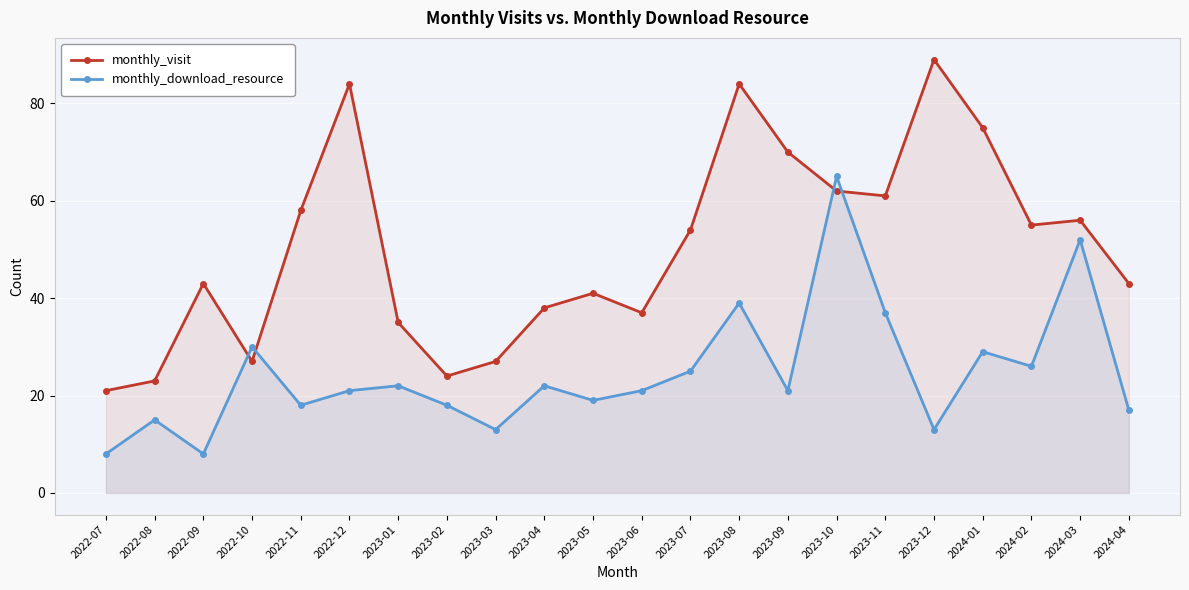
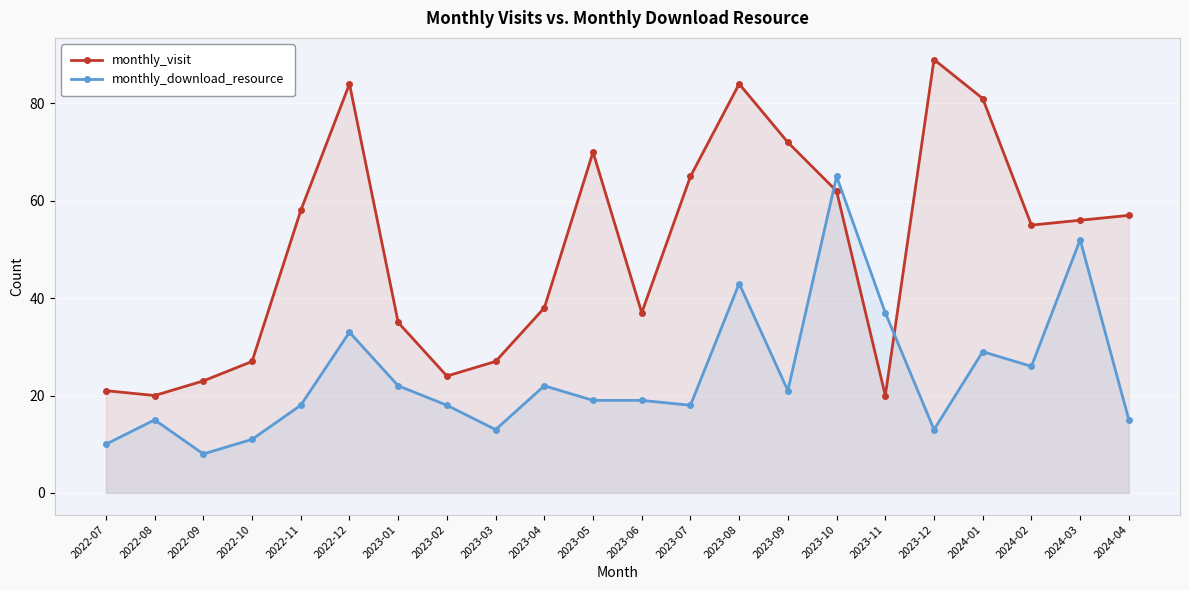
  {
    "monthly_visit": {
      "2022-07": 21,
-     "2022-08": 23,
-     "2022-09": 43,
+     "2022-08": 20,
+     "2022-09": 23,
      "2022-10": 27,
      "2022-11": 58,
      "2022-12": 84,
      "2023-01": 35,
      "2023-02": 24,
      "2023-03": 27,
      "2023-04": 38,
-     "2023-05": 41,
+     "2023-05": 70,
      "2023-06": 37,
-     "2023-07": 54,
+     "2023-07": 65,
      "2023-08": 84,
-     "2023-09": 70,
+     "2023-09": 72,
      "2023-10": 62,
-     "2023-11": 61,
+     "2023-11": 20,
      "2023-12": 89,
-     "2024-01": 75,
+     "2024-01": 81,
      "2024-02": 55,
      "2024-03": 56,
-     "2024-04": 43
+     "2024-04": 57
    },
    "monthly_download_resource": {
-     "2022-07": 8,
+     "2022-07": 10,
      "2022-08": 15,
      "2022-09": 8,
-     "2022-10": 30,
+     "2022-10": 11,
      "2022-11": 18,
-     "2022-12": 21,
+     "2022-12": 33,
      "2023-01": 22,
      "2023-02": 18,
      "2023-03": 13,
      "2023-04": 22,
      "2023-05": 19,
-     "2023-06": 21,
-     "2023-07": 25,
-     "2023-08": 39,
+     "2023-06": 19,
+     "2023-07": 18,
+     "2023-08": 43,
      "2023-09": 21,
      "2023-10": 65,
      "2023-11": 37,
      "2023-12": 13,
      "2024-01": 29,
      "2024-02": 26,
      "2024-03": 52,
-     "2024-04": 17
+     "2024-04": 15
    }
  }
